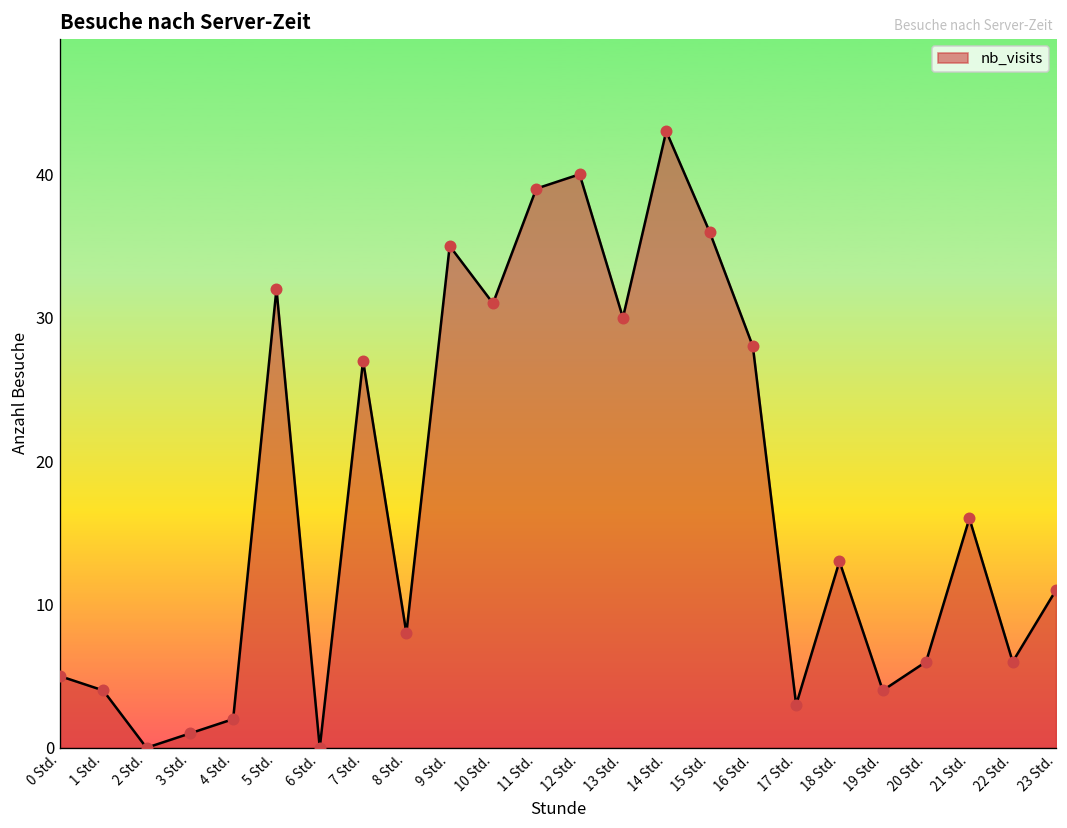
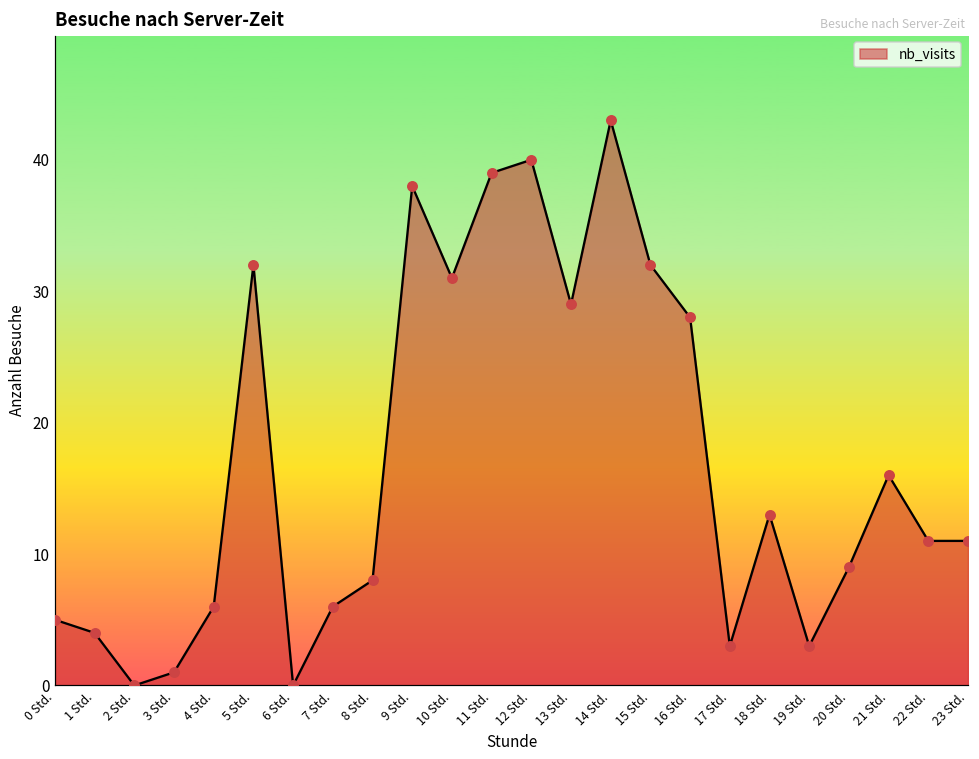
  {
    "0 Std.": 5,
    "1 Std.": 4,
    "2 Std.": 0,
    "3 Std.": 1,
-   "4 Std.": 2,
+   "4 Std.": 6,
    "5 Std.": 32,
    "6 Std.": 0,
-   "7 Std.": 27,
+   "7 Std.": 6,
    "8 Std.": 8,
-   "9 Std.": 35,
+   "9 Std.": 38,
    "10 Std.": 31,
    "11 Std.": 39,
    "12 Std.": 40,
-   "13 Std.": 30,
+   "13 Std.": 29,
    "14 Std.": 43,
-   "15 Std.": 36,
+   "15 Std.": 32,
    "16 Std.": 28,
    "17 Std.": 3,
    "18 Std.": 13,
-   "19 Std.": 4,
-   "20 Std.": 6,
+   "19 Std.": 3,
+   "20 Std.": 9,
    "21 Std.": 16,
-   "22 Std.": 6,
+   "22 Std.": 11,
    "23 Std.": 11
  }
